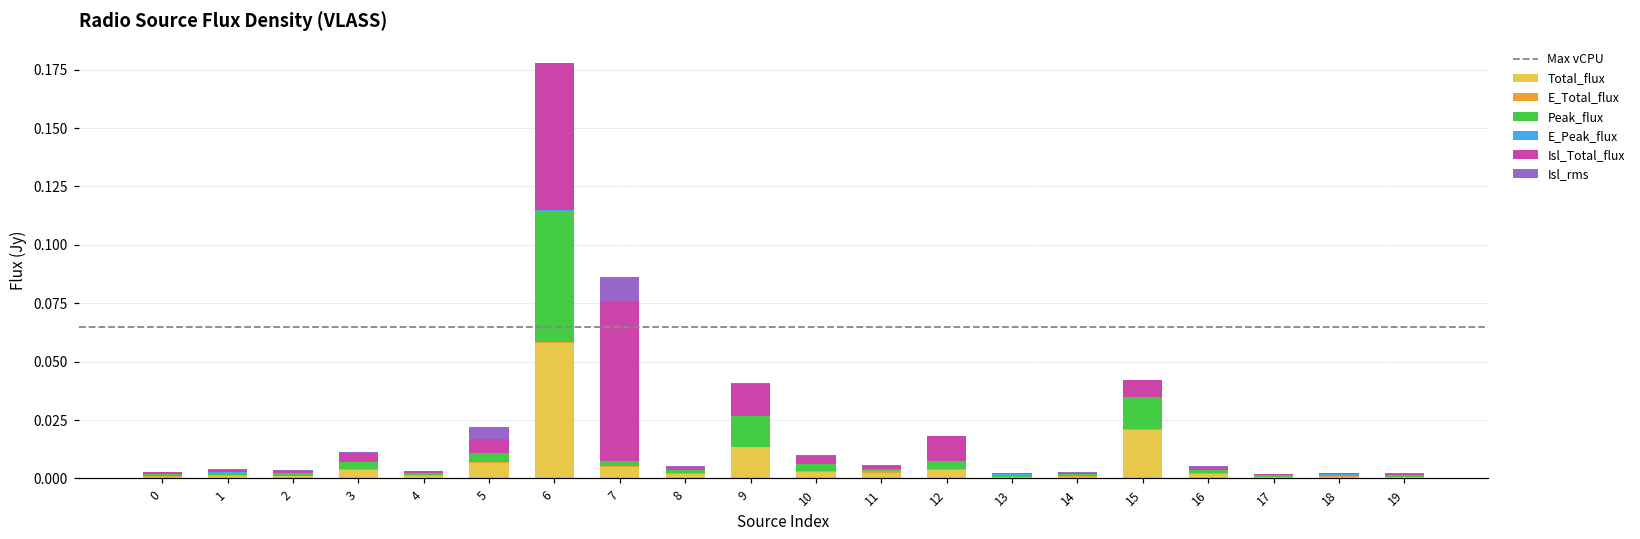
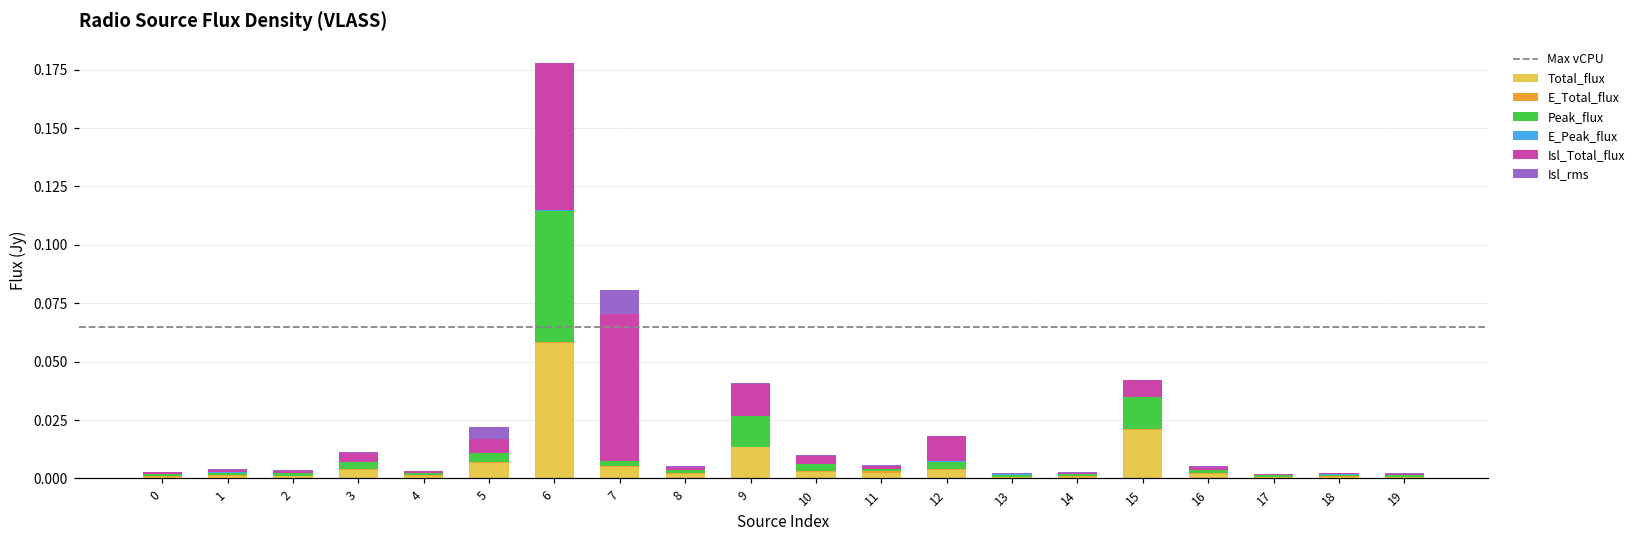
  {
    "Peak_flux": {
      "3": 0.003,
      "5": 0.004,
      "6": 0.056,
      "7": 0.002,
      "8": 0.001,
      "9": 0.013,
      "10": 0.003,
      "12": 0.003,
      "15": 0.014
    },
    "Isl_Total_flux": {
      "3": 0.004,
      "5": 0.006,
      "6": 0.063,
-     "7": 0.069,
+     "7": 0.063,
      "8": 0.002,
      "9": 0.014,
      "10": 0.003,
      "11": 0.001,
      "12": 0.011,
      "15": 0.007,
      "16": 0.002
    },
    "Isl_rms": {
      "5": 0.005,
      "7": 0.010
    }
  }
